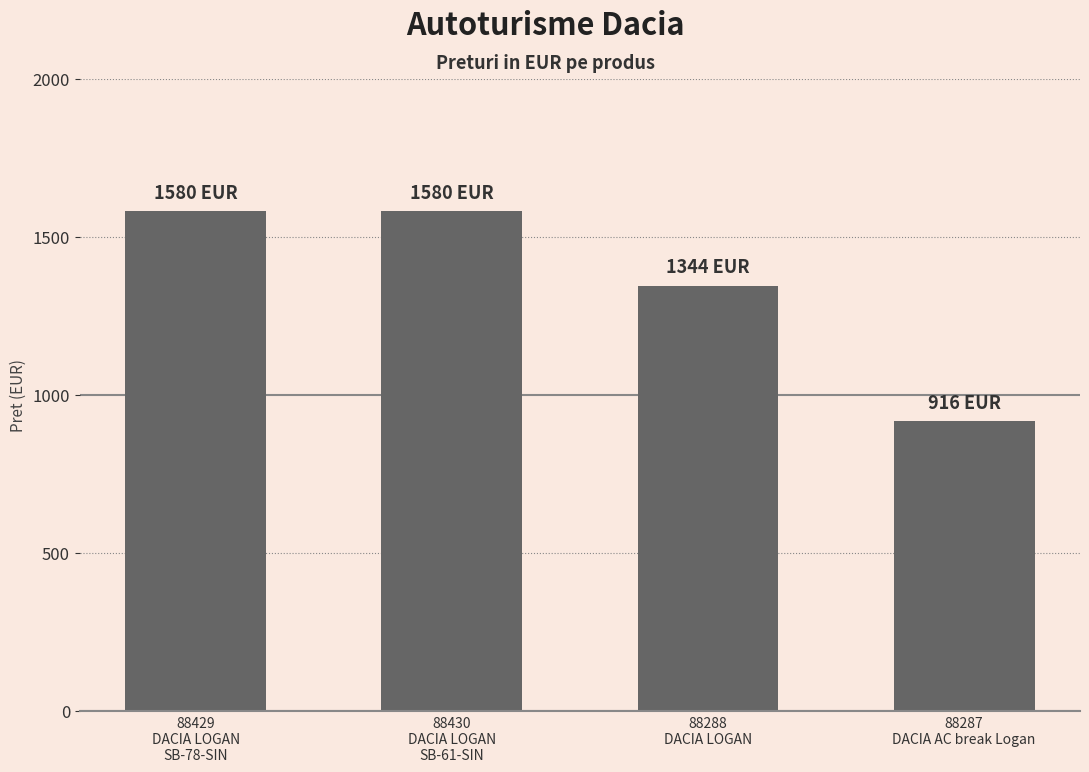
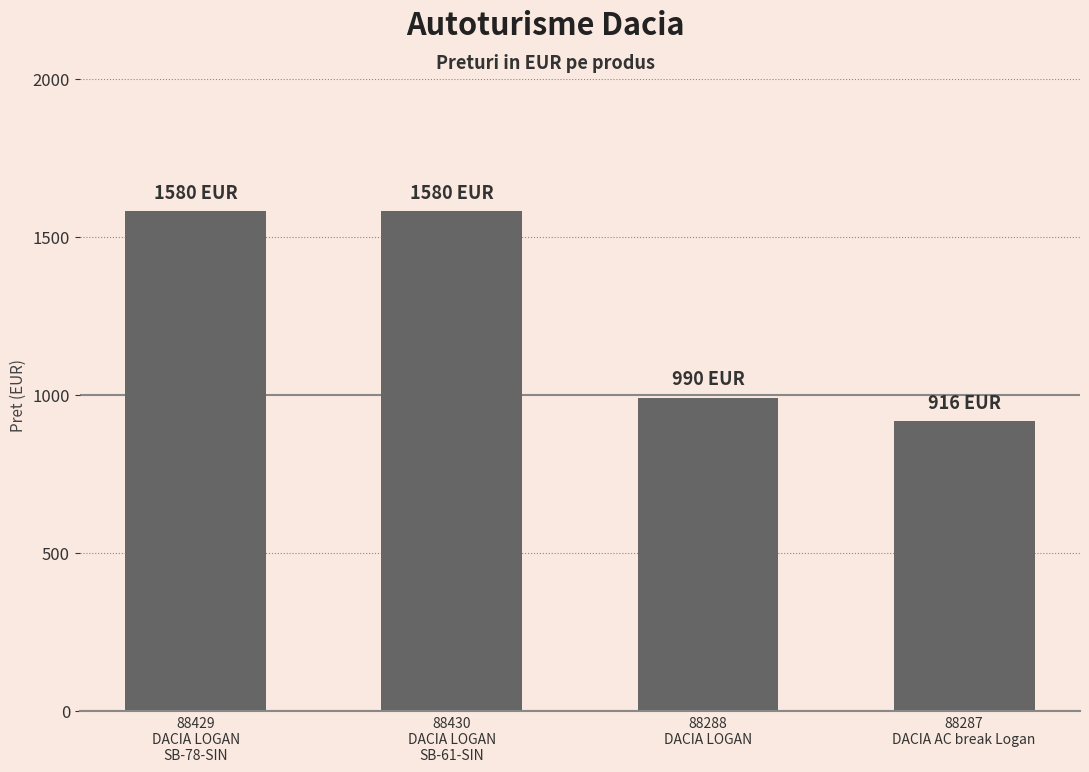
  {
    "88429 DACIA LOGAN SB-78-SIN": 1580,
    "88430 DACIA LOGAN SB-61-SIN": 1580,
-   "88288 DACIA LOGAN": 1344,
+   "88288 DACIA LOGAN": 990,
    "88287 DACIA AC break Logan": 916
  }
